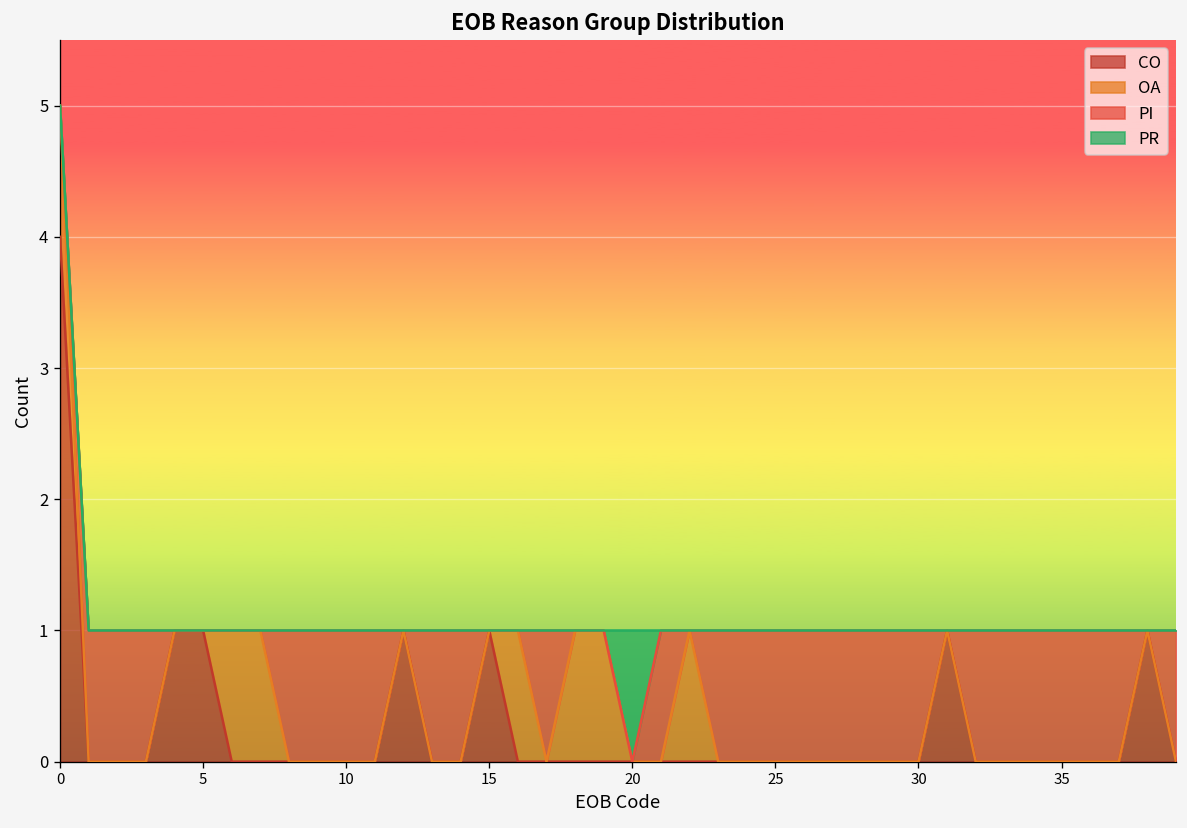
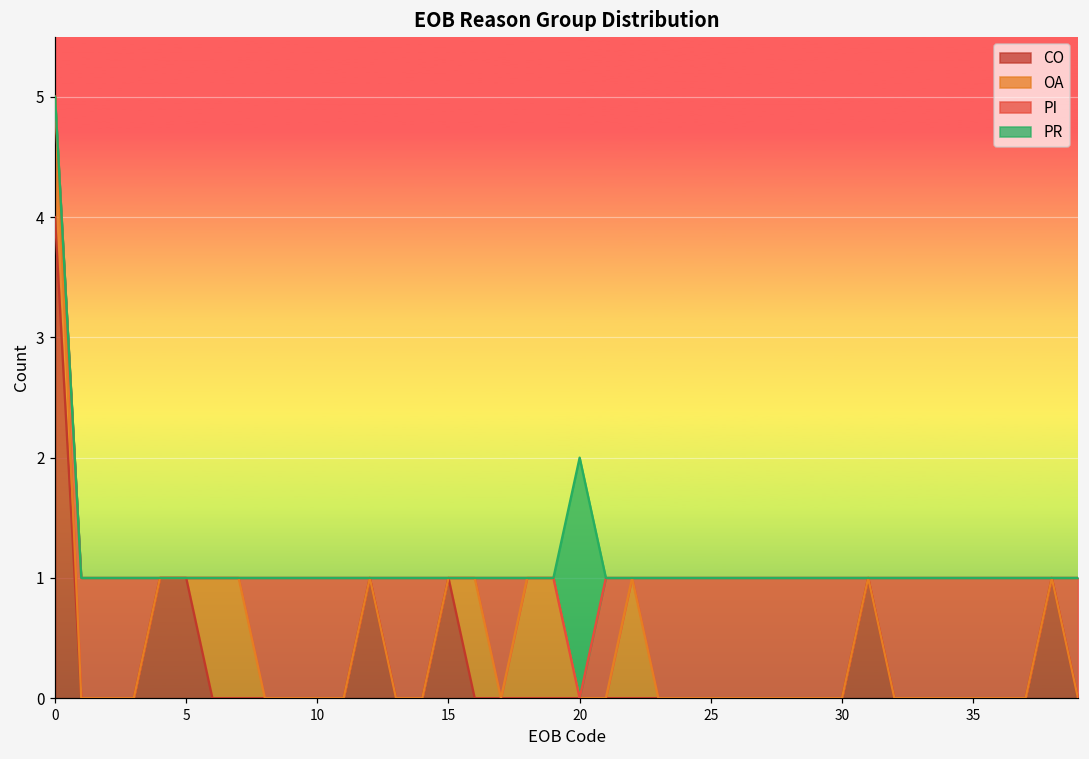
  {
    "PR": {
-     "20": 1
+     "20": 2
    }
  }
